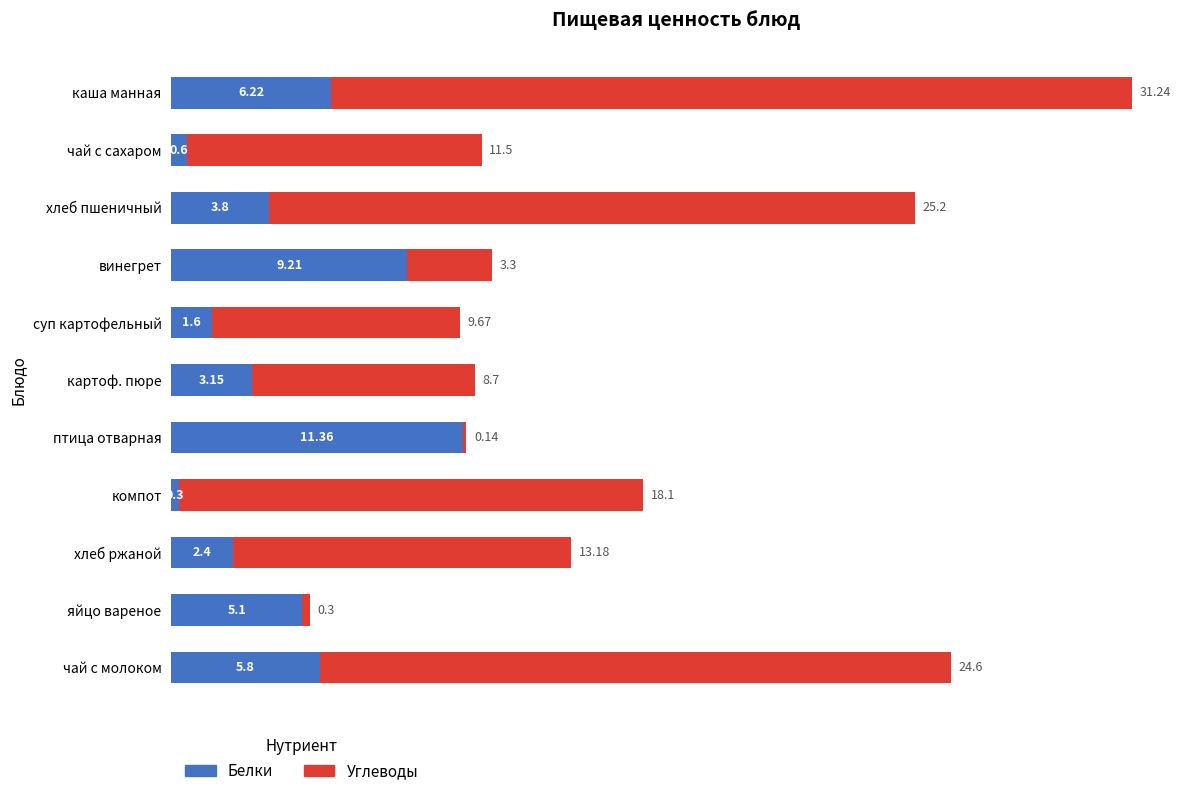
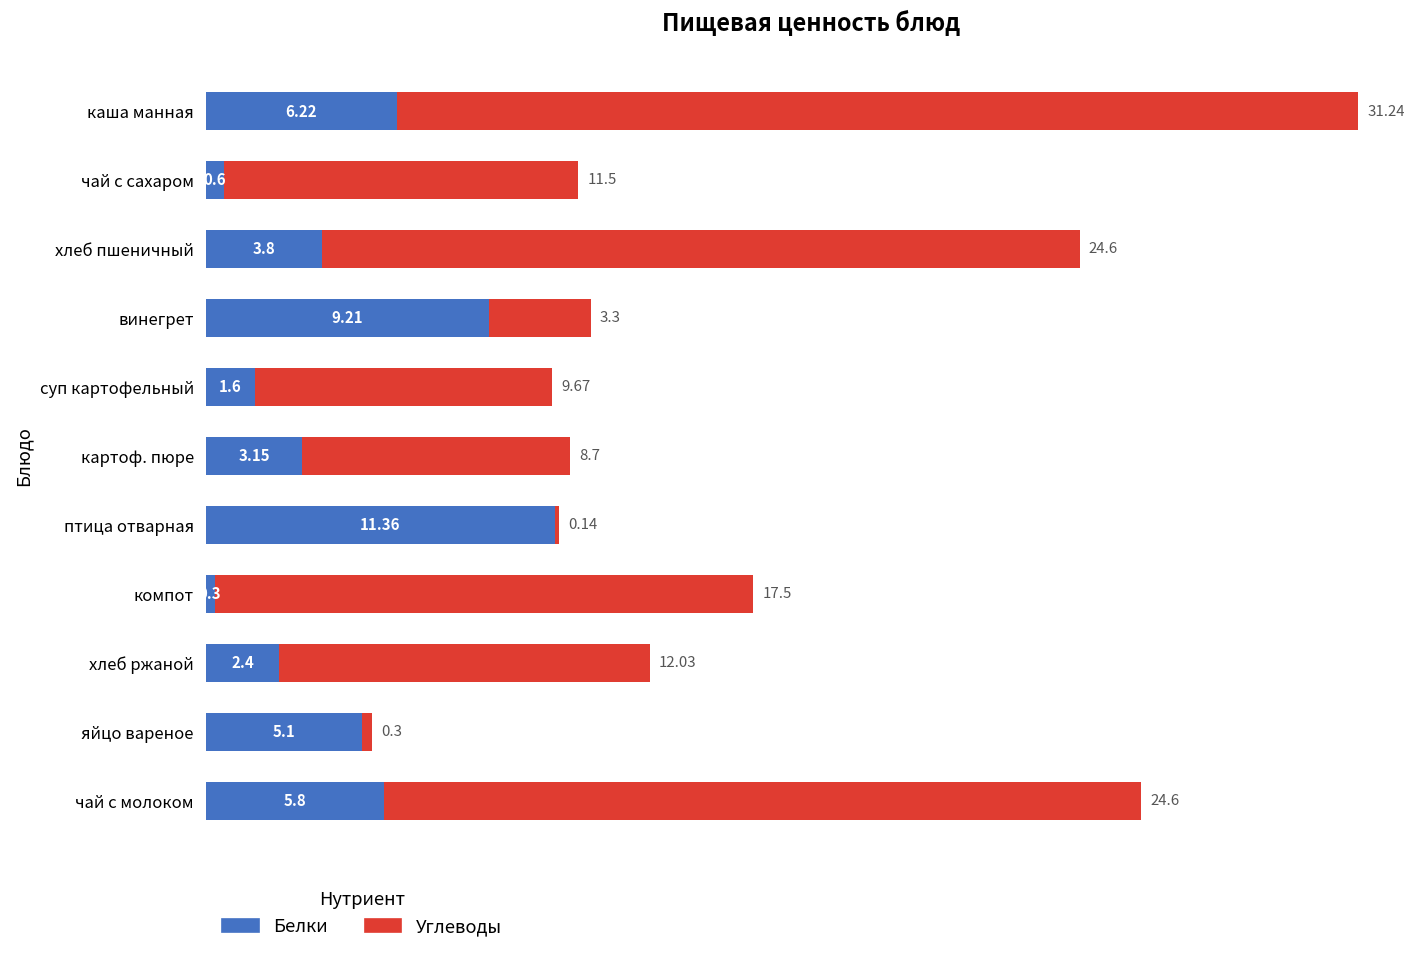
  {
    "Белки": {
      "каша манная": 6.22,
      "чай с сахаром": 0.6,
      "хлеб пшеничный": 3.8,
      "винегрет": 9.21,
      "суп картофельный": 1.6,
      "картоф. пюре": 3.15,
      "птица отварная": 11.36,
      "компот": 0.3,
      "хлеб ржаной": 2.4,
      "яйцо вареное": 5.1,
      "чай с молоком": 5.8
    },
    "Углеводы": {
      "каша манная": 31.24,
      "чай с сахаром": 11.5,
-     "хлеб пшеничный": 25.2,
+     "хлеб пшеничный": 24.6,
      "винегрет": 3.3,
      "суп картофельный": 9.67,
      "картоф. пюре": 8.7,
      "птица отварная": 0.14,
-     "компот": 18.1,
-     "хлеб ржаной": 13.18,
+     "компот": 17.5,
+     "хлеб ржаной": 12.03,
      "яйцо вареное": 0.3,
      "чай с молоком": 24.6
    }
  }
